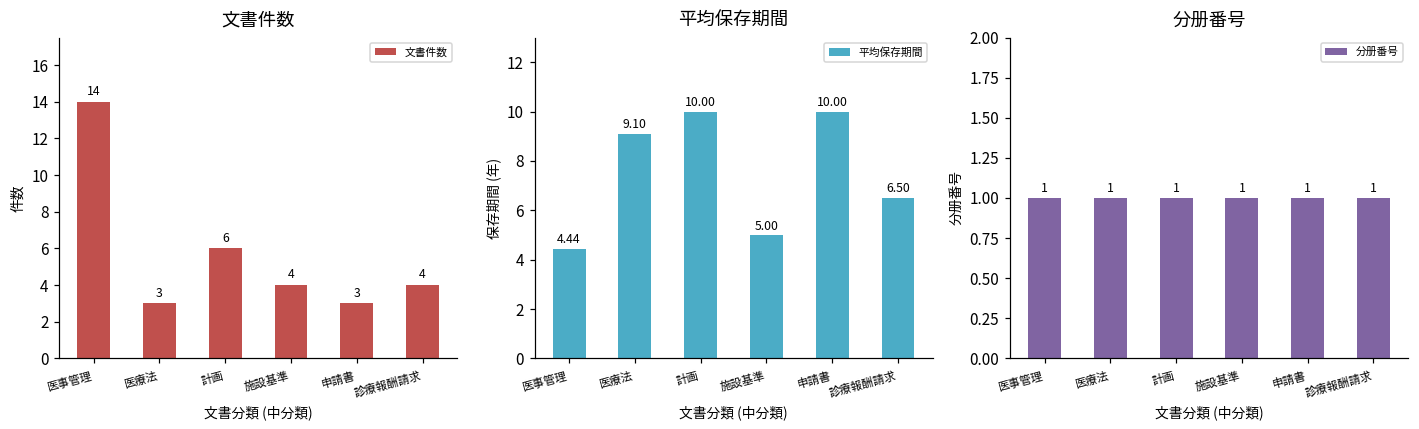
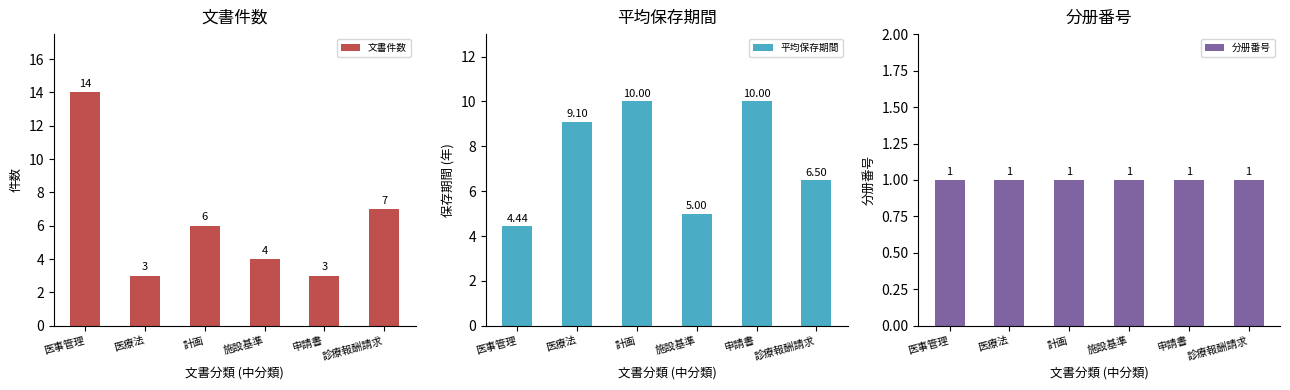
  {
    "文書件数": {
      "医事管理": 14,
      "医療法": 3,
      "計画": 6,
      "施設基準": 4,
      "申請書": 3,
-     "診療報酬請求": 4
+     "診療報酬請求": 7
    },
    "平均保存期間": {
      "医事管理": 4.44,
      "医療法": 9.10,
      "計画": 10.00,
      "施設基準": 5.00,
      "申請書": 10.00,
      "診療報酬請求": 6.50
    },
    "分册番号": {
      "医事管理": 1,
      "医療法": 1,
      "計画": 1,
      "施設基準": 1,
      "申請書": 1,
      "診療報酬請求": 1
    }
  }
